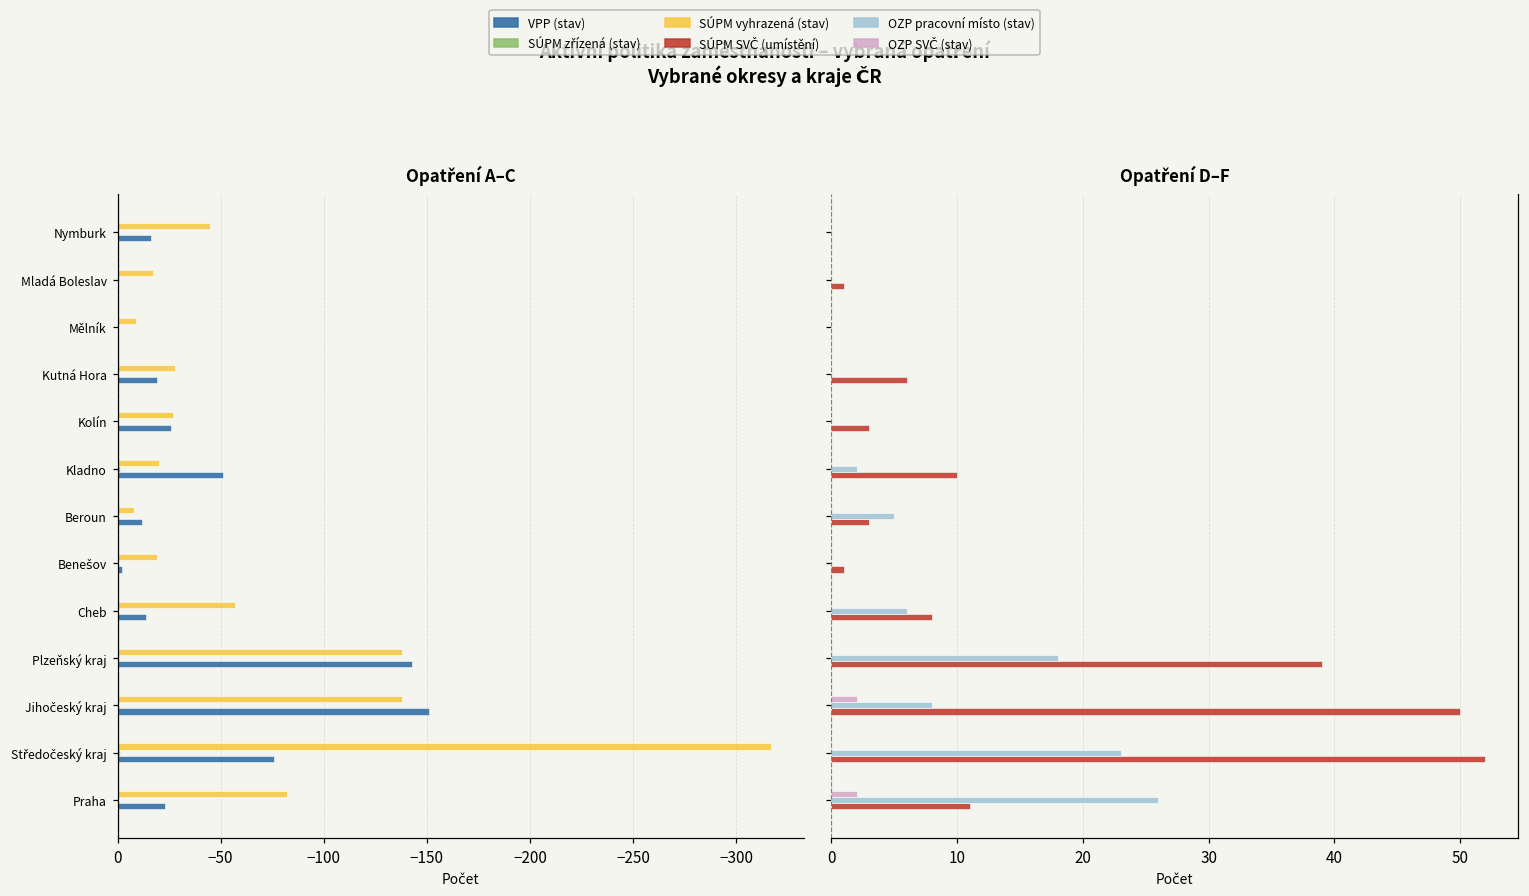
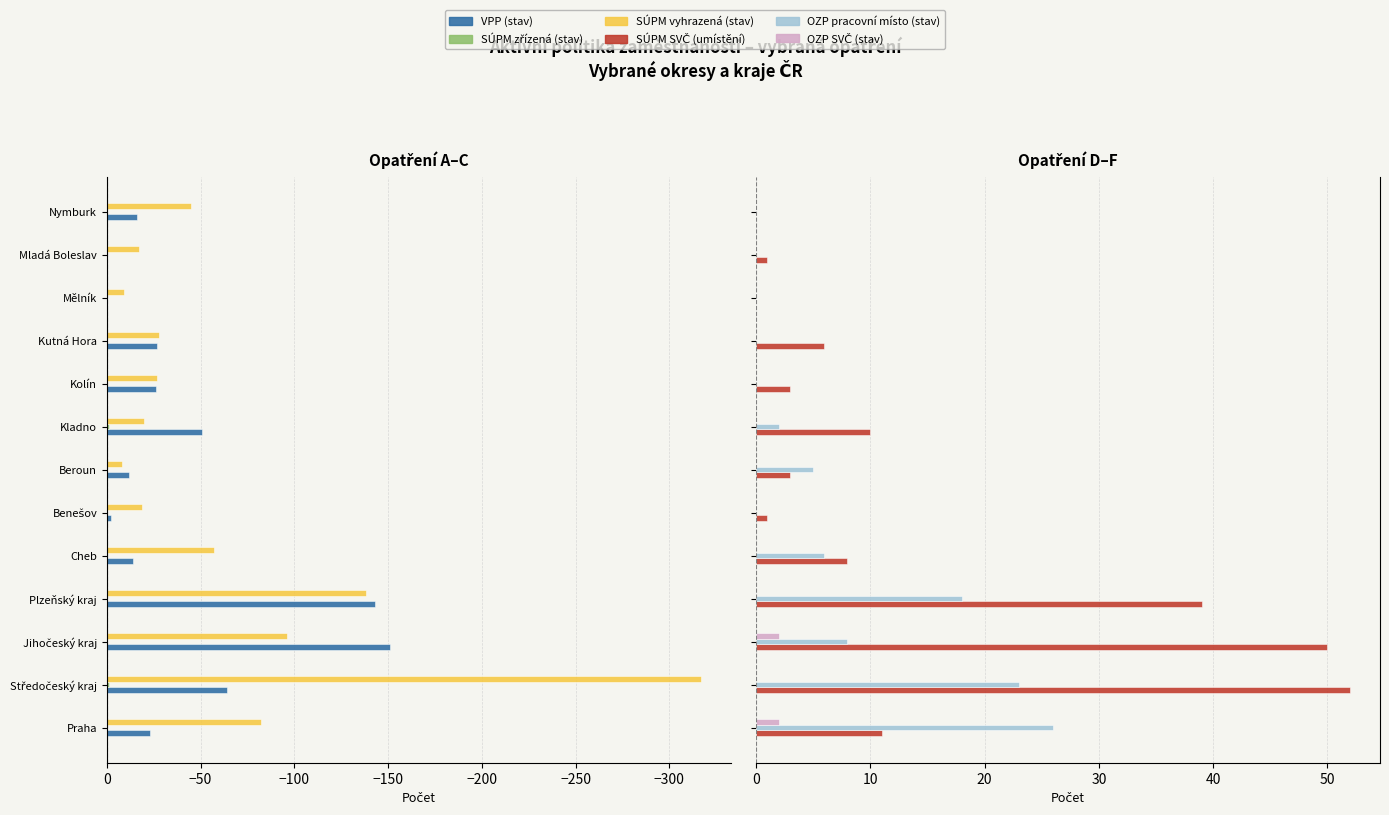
  {
    "Opatření A–C": {
      "VPP (stav)": {
        "Nymburk": -16,
        "Mladá Boleslav": 0,
        "Mělník": 0,
-       "Kutná Hora": -19,
+       "Kutná Hora": -27,
        "Kolín": -26,
        "Kladno": -51,
        "Beroun": -12,
        "Benešov": -2,
        "Cheb": -14,
        "Plzeňský kraj": -143,
        "Jihočeský kraj": -151,
-       "Středočeský kraj": -76,
+       "Středočeský kraj": -64,
        "Praha": -23
      },
      "SÚPM zřízená (stav)": {
        "Nymburk": 0,
        "Mladá Boleslav": 0,
        "Mělník": 0,
        "Kutná Hora": 0,
        "Kolín": 0,
        "Beroun": 0,
        "Benešov": 0,
        "Cheb": 0,
        "Plzeňský kraj": 0,
        "Jihočeský kraj": 0,
        "Praha": 0
      },
      "SÚPM vyhrazená (stav)": {
        "Nymburk": -45,
        "Mladá Boleslav": -17,
        "Mělník": -9,
        "Kutná Hora": -28,
        "Kolín": -27,
        "Kladno": -20,
        "Beroun": -8,
        "Benešov": -19,
        "Cheb": -57,
        "Plzeňský kraj": -138,
-       "Jihočeský kraj": -138,
+       "Jihočeský kraj": -96,
        "Středočeský kraj": -317,
        "Praha": -82
      }
    }
  }
